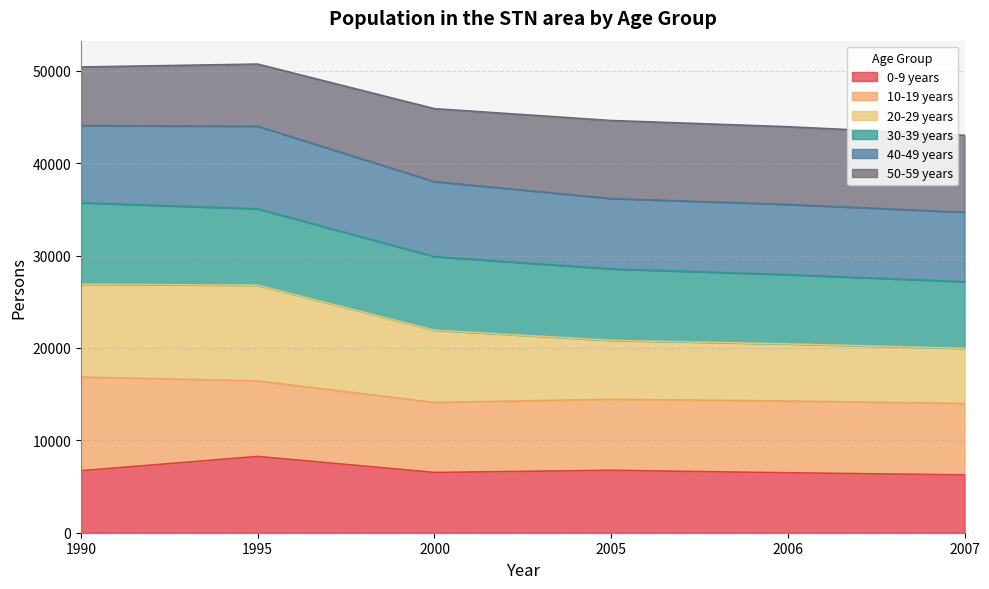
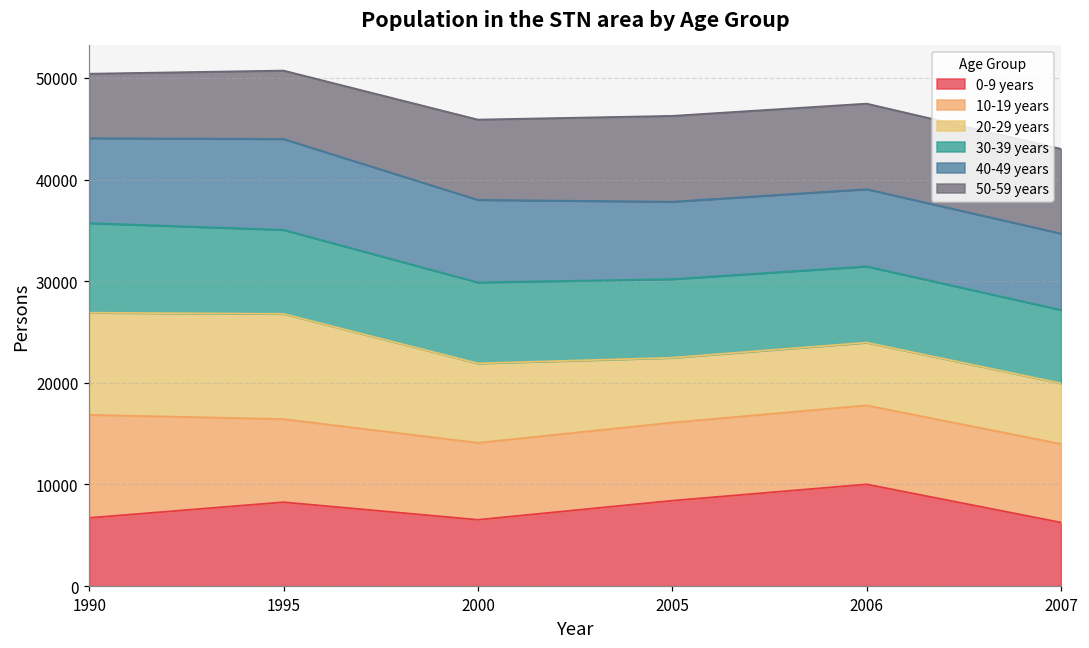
  {
    "0-9 years": {
      "1990": 7000,
      "1995": 8000,
      "2000": 7000,
-     "2005": 7000,
-     "2006": 6000,
+     "2005": 8000,
+     "2006": 10000,
      "2007": 6000
    }
  }
